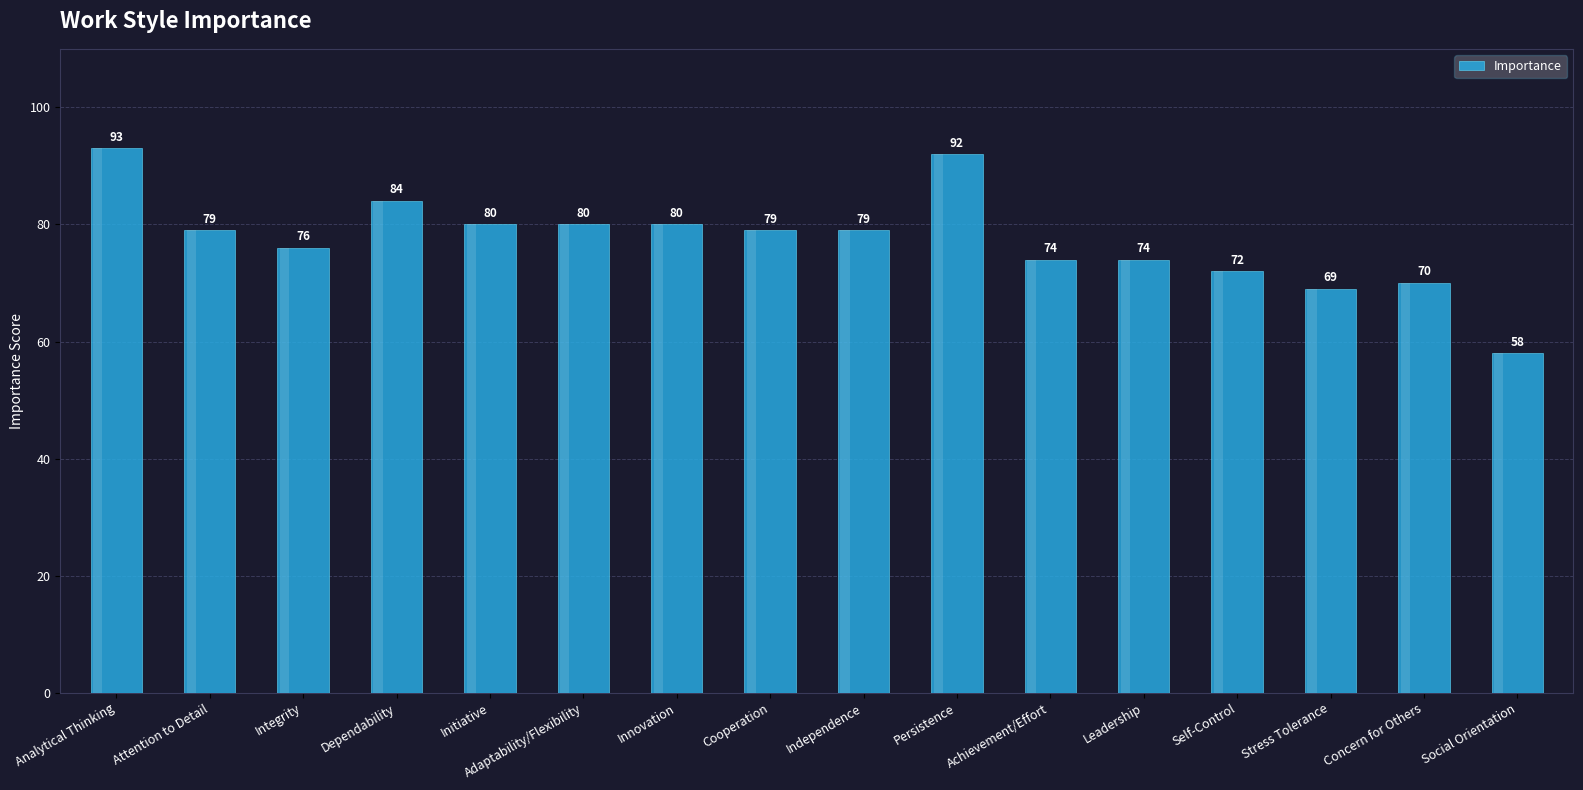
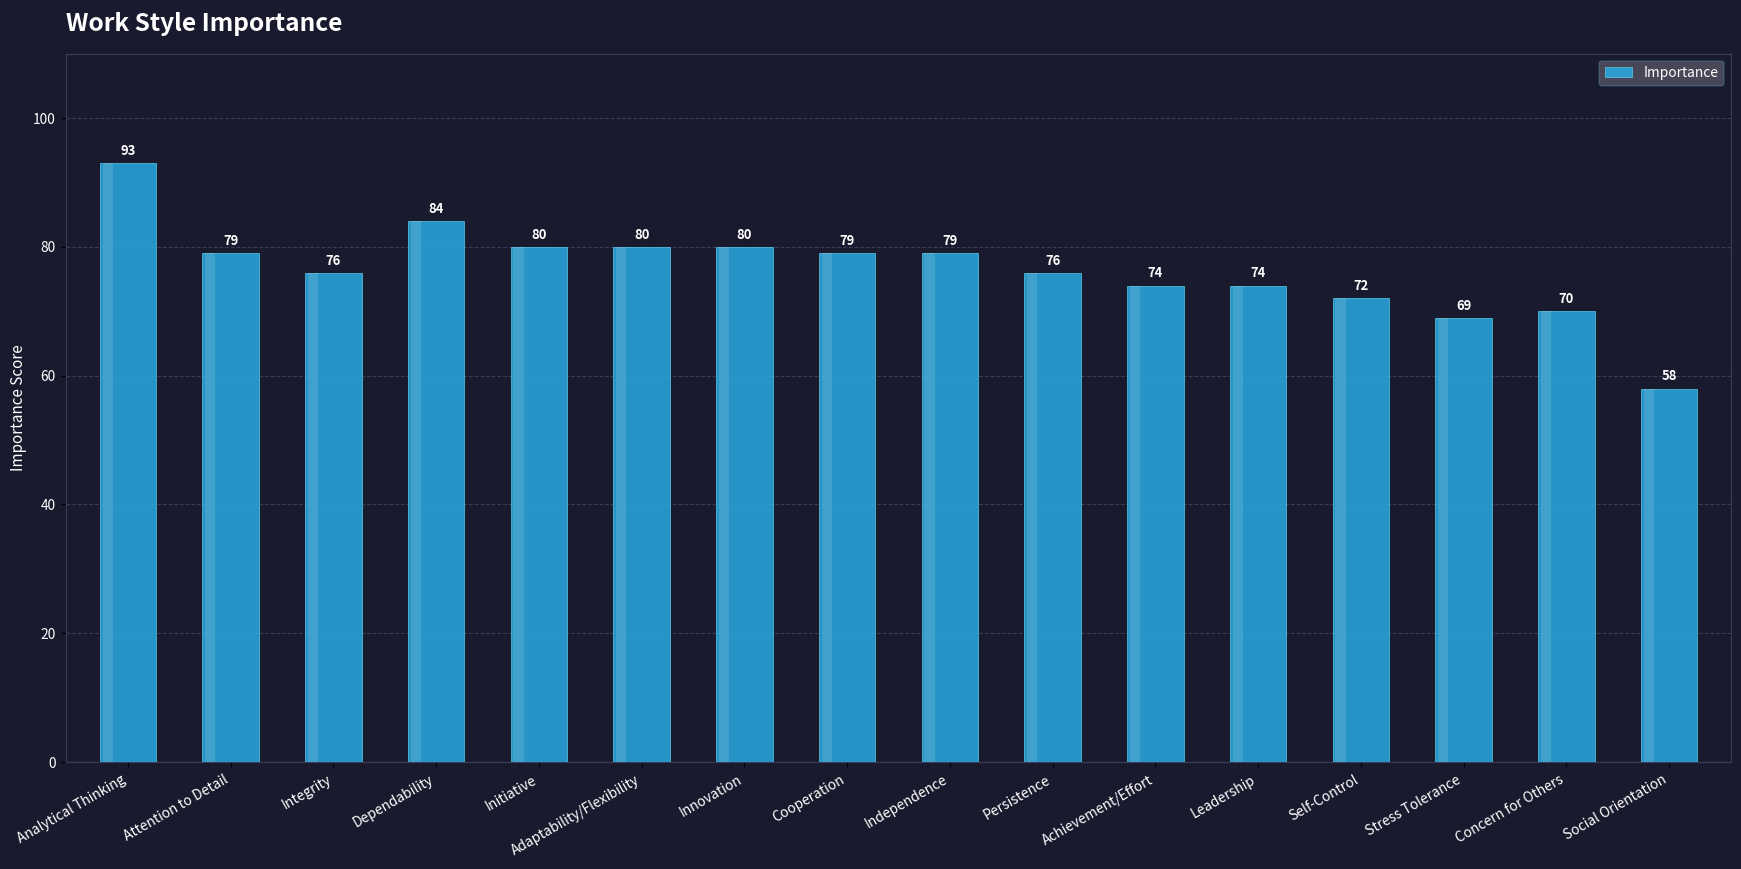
  {
    "Analytical Thinking": 93,
    "Attention to Detail": 79,
    "Integrity": 76,
    "Dependability": 84,
    "Initiative": 80,
    "Adaptability/Flexibility": 80,
    "Innovation": 80,
    "Cooperation": 79,
    "Independence": 79,
-   "Persistence": 92,
+   "Persistence": 76,
    "Achievement/Effort": 74,
    "Leadership": 74,
    "Self-Control": 72,
    "Stress Tolerance": 69,
    "Concern for Others": 70,
    "Social Orientation": 58
  }
